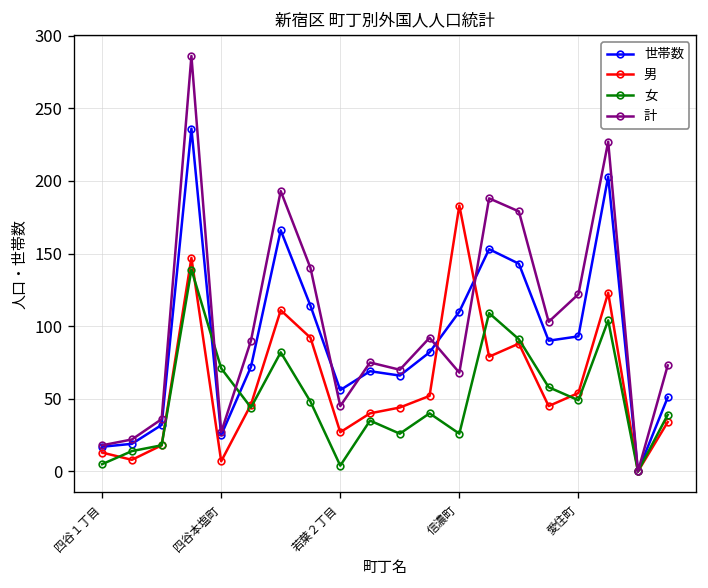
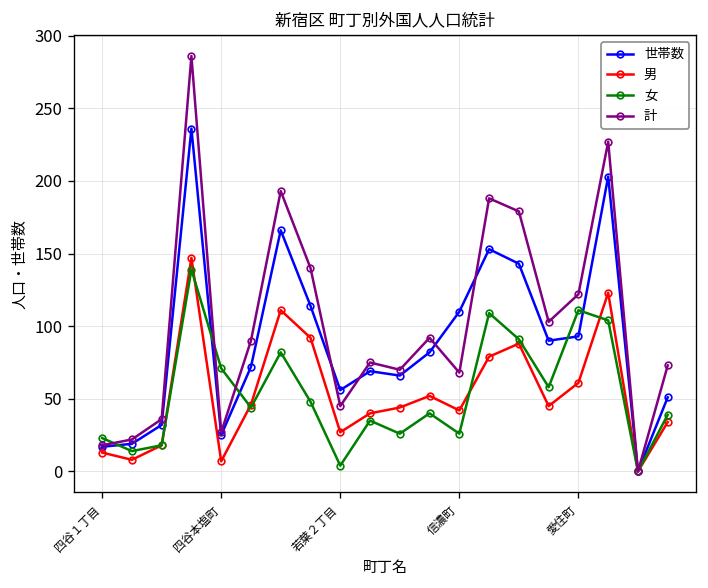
  {
    "世帯数": {
      "若葉２丁目": 56,
      "信濃町": 110,
      "愛住町": 93
    },
    "男": {
      "四谷１丁目": 13,
      "四谷本塩町": 7,
      "若葉２丁目": 27,
-     "信濃町": 183,
-     "愛住町": 54
+     "信濃町": 42,
+     "愛住町": 61
    },
    "女": {
-     "四谷１丁目": 5,
+     "四谷１丁目": 23,
      "四谷本塩町": 71,
      "若葉２丁目": 4,
      "信濃町": 26,
-     "愛住町": 49
+     "愛住町": 111
    },
    "計": {
      "若葉２丁目": 45,
      "信濃町": 68,
      "愛住町": 122
    }
  }
